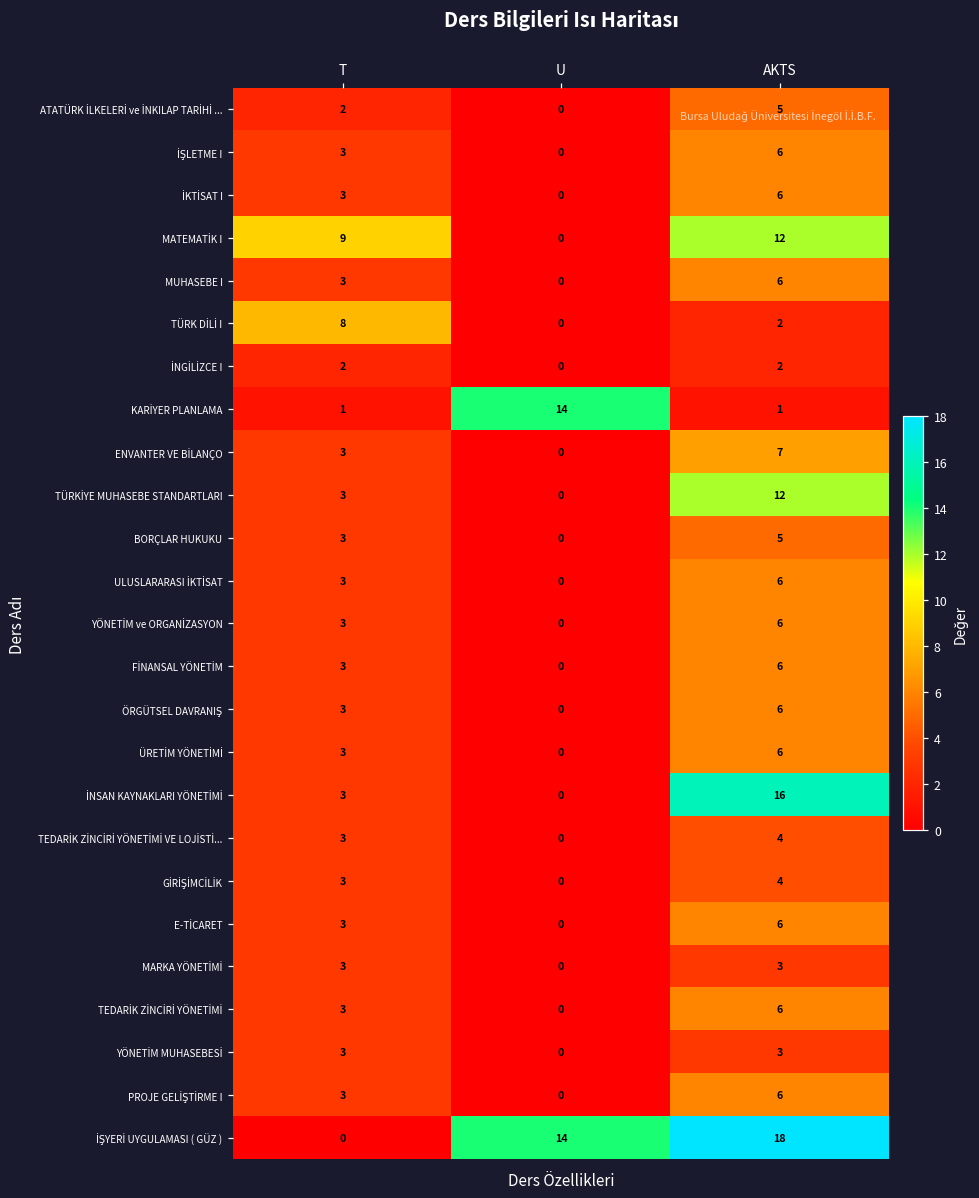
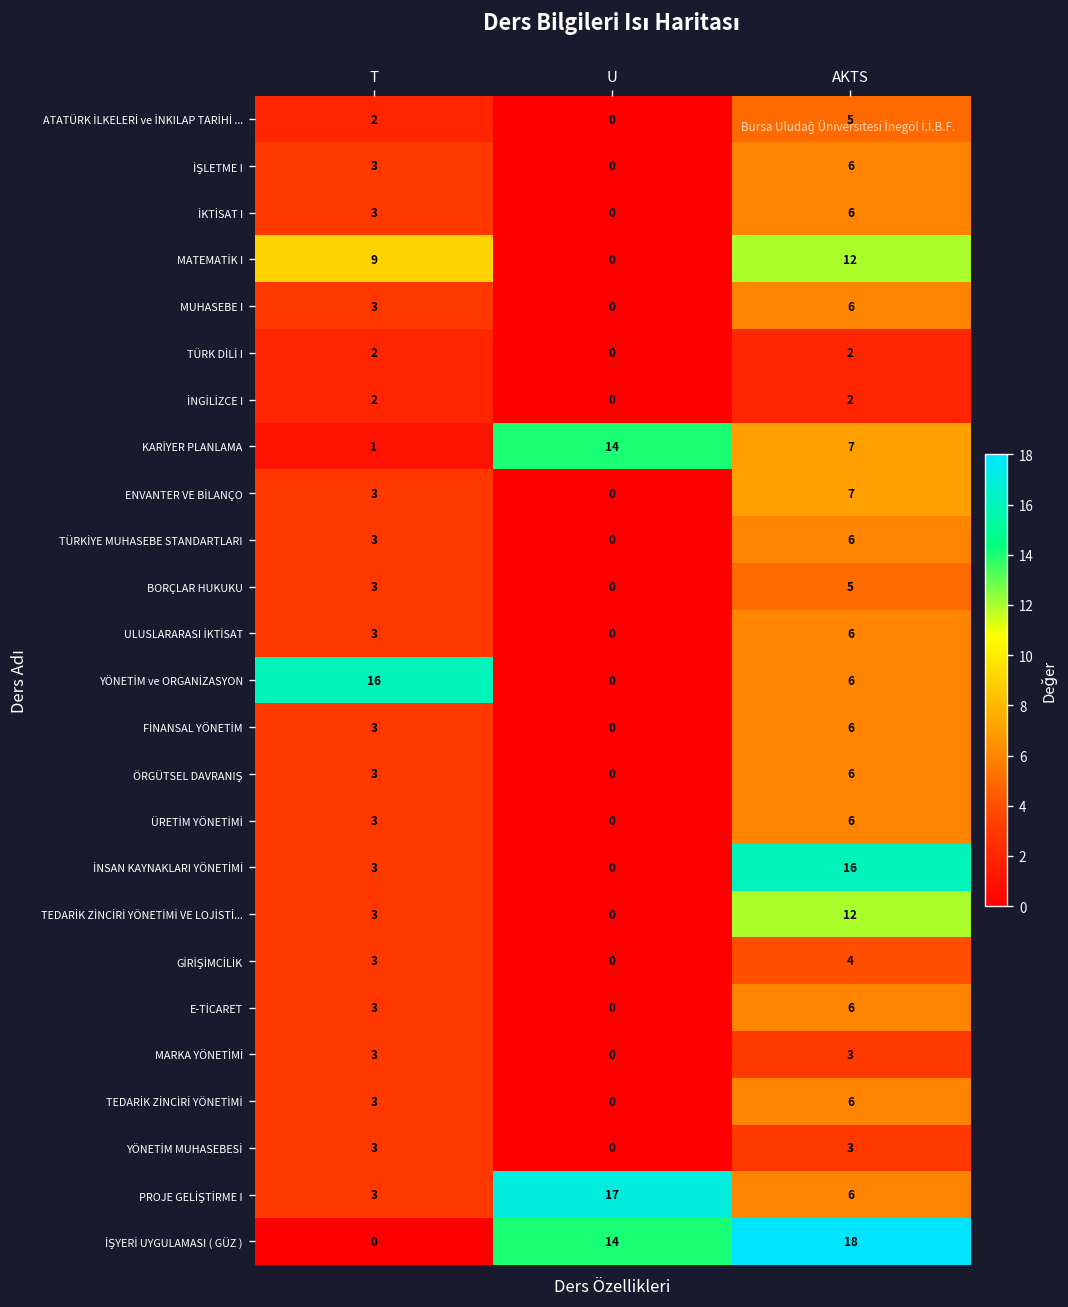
  {
    "ATATÜRK İLKELERİ ve İNKILAP TARİHİ ...": {
      "T": 2,
      "U": 0
    },
    "İŞLETME I": {
      "T": 3,
      "U": 0,
      "AKTS": 6
    },
    "İKTİSAT I": {
      "T": 3,
      "U": 0,
      "AKTS": 6
    },
    "MATEMATİK I": {
      "T": 9,
      "U": 0,
      "AKTS": 12
    },
    "MUHASEBE I": {
      "T": 3,
      "U": 0,
      "AKTS": 6
    },
    "TÜRK DİLİ I": {
-     "T": 8,
+     "T": 2,
      "U": 0,
      "AKTS": 2
    },
    "İNGİLİZCE I": {
      "T": 2,
      "U": 0,
      "AKTS": 2
    },
    "KARİYER PLANLAMA": {
      "T": 1,
      "U": 14,
-     "AKTS": 1
+     "AKTS": 7
    },
    "ENVANTER VE BİLANÇO": {
      "T": 3,
      "U": 0,
      "AKTS": 7
    },
    "TÜRKİYE MUHASEBE STANDARTLARI": {
      "T": 3,
      "U": 0,
-     "AKTS": 12
+     "AKTS": 6
    },
    "BORÇLAR HUKUKU": {
      "T": 3,
      "U": 0,
      "AKTS": 5
    },
    "ULUSLARARASI İKTİSAT": {
      "T": 3,
      "U": 0,
      "AKTS": 6
    },
    "YÖNETİM ve ORGANİZASYON": {
-     "T": 3,
+     "T": 16,
      "U": 0,
      "AKTS": 6
    },
    "FİNANSAL YÖNETİM": {
      "T": 3,
      "U": 0,
      "AKTS": 6
    },
    "ÖRGÜTSEL DAVRANIŞ": {
      "T": 3,
      "U": 0,
      "AKTS": 6
    },
    "ÜRETİM YÖNETİMİ": {
      "T": 3,
      "U": 0,
      "AKTS": 6
    },
    "İNSAN KAYNAKLARI YÖNETİMİ": {
      "T": 3,
      "U": 0,
      "AKTS": 16
    },
    "TEDARİK ZİNCİRİ YÖNETİMİ VE LOJİSTİ...": {
      "T": 3,
      "U": 0,
-     "AKTS": 4
+     "AKTS": 12
    },
    "GİRİŞİMCİLİK": {
      "T": 3,
      "U": 0,
      "AKTS": 4
    },
    "E-TİCARET": {
      "T": 3,
      "U": 0,
      "AKTS": 6
    },
    "MARKA YÖNETİMİ": {
      "T": 3,
      "U": 0,
      "AKTS": 3
    },
    "TEDARİK ZİNCİRİ YÖNETİMİ": {
      "T": 3,
      "U": 0,
      "AKTS": 6
    },
    "YÖNETİM MUHASEBESİ": {
      "T": 3,
      "U": 0,
      "AKTS": 3
    },
    "PROJE GELİŞTİRME I": {
      "T": 3,
-     "U": 0,
+     "U": 17,
      "AKTS": 6
    },
    "İŞYERİ UYGULAMASI ( GÜZ )": {
      "T": 0,
      "U": 14,
      "AKTS": 18
    }
  }
